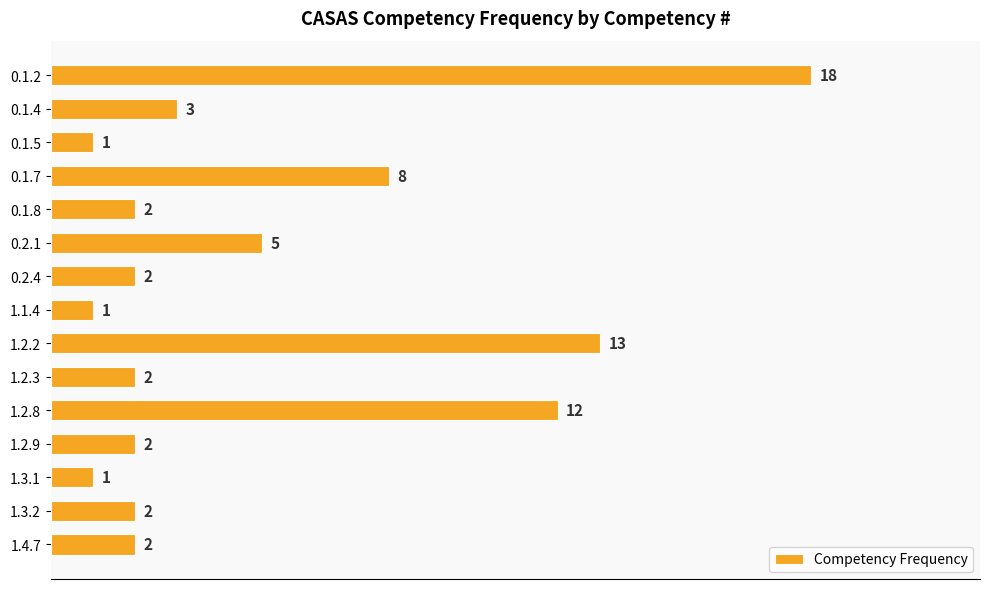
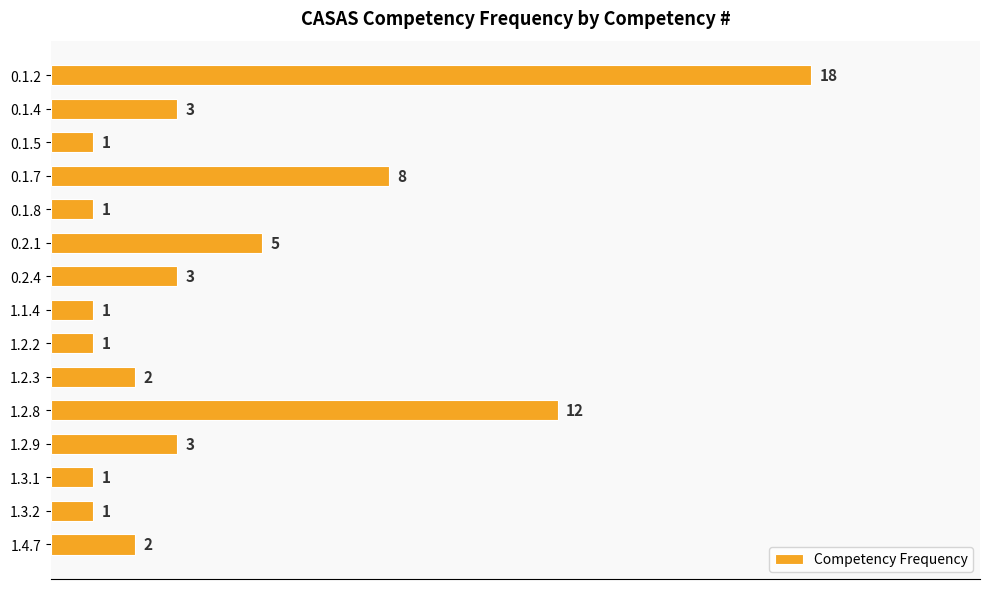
  {
    "0.1.2": 18,
    "0.1.4": 3,
    "0.1.5": 1,
    "0.1.7": 8,
-   "0.1.8": 2,
+   "0.1.8": 1,
    "0.2.1": 5,
-   "0.2.4": 2,
+   "0.2.4": 3,
    "1.1.4": 1,
-   "1.2.2": 13,
+   "1.2.2": 1,
    "1.2.3": 2,
    "1.2.8": 12,
-   "1.2.9": 2,
+   "1.2.9": 3,
    "1.3.1": 1,
-   "1.3.2": 2,
+   "1.3.2": 1,
    "1.4.7": 2
  }
